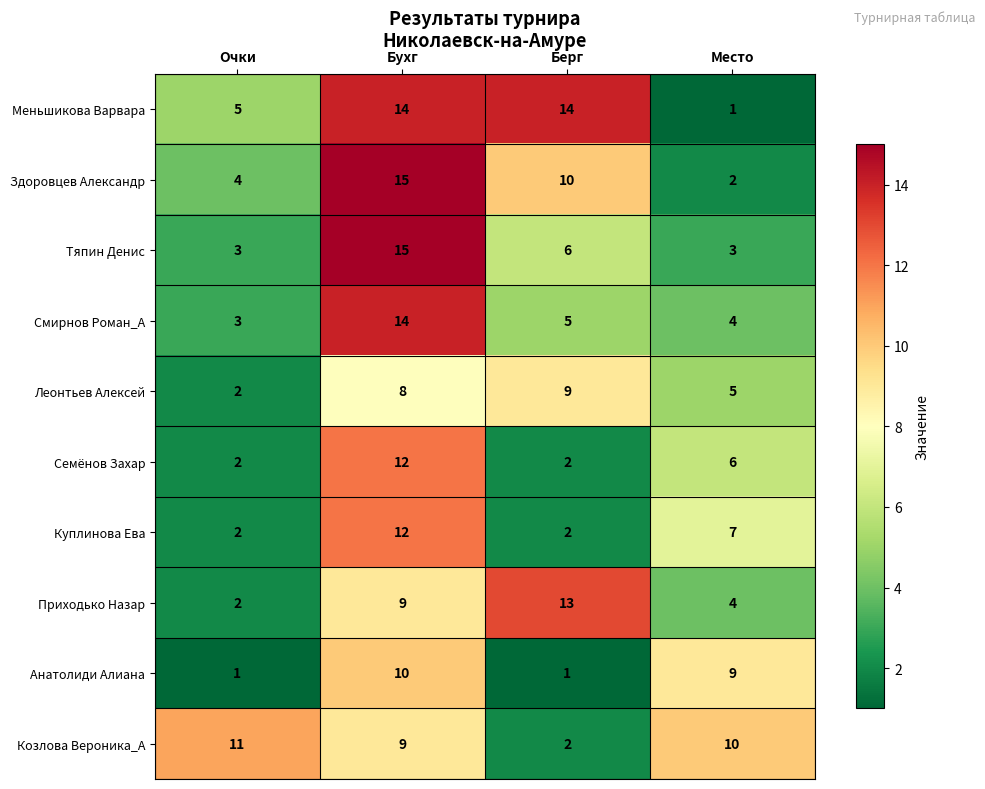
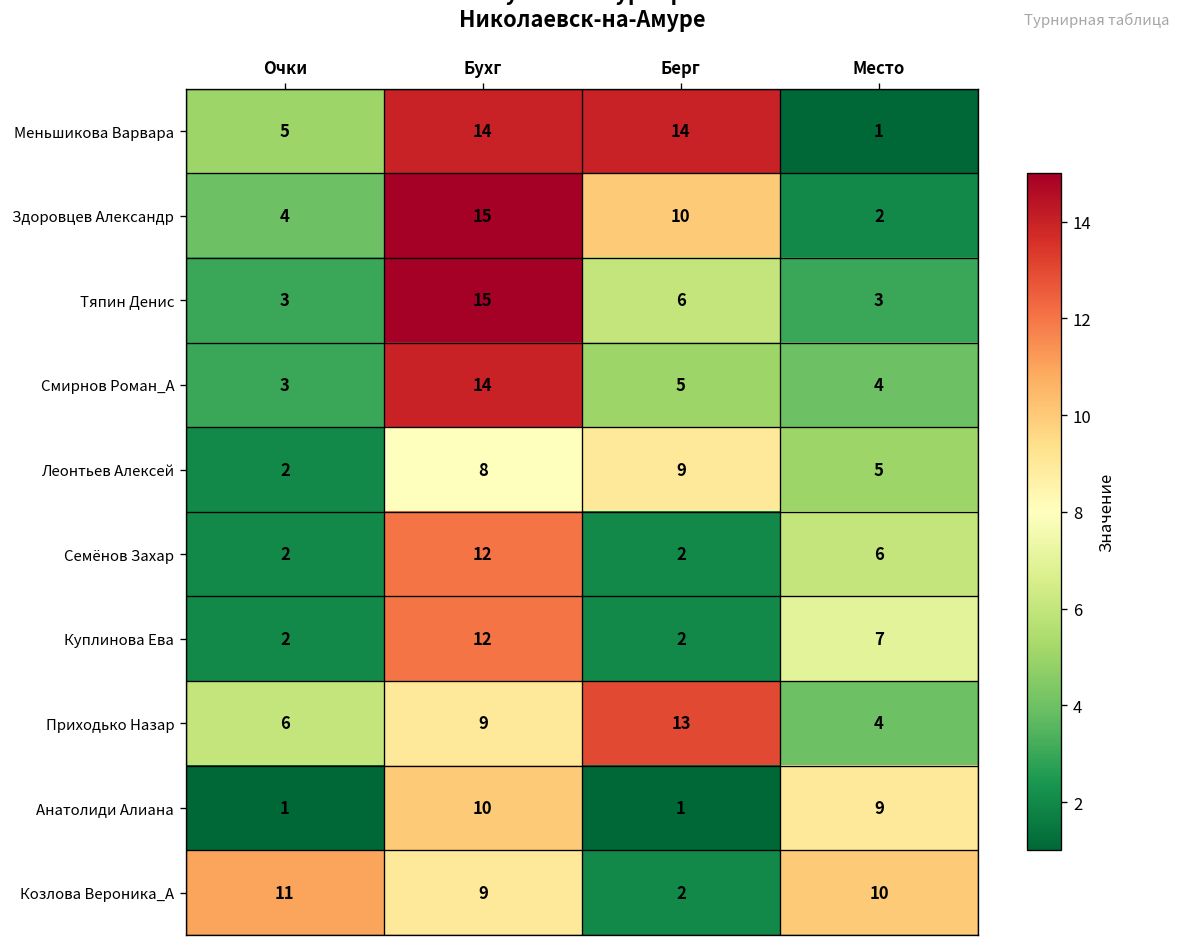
  {
    "Меньшикова Варвара": {
      "Очки": 5,
      "Бухг": 14,
      "Берг": 14,
      "Место": 1
    },
    "Здоровцев Александр": {
      "Очки": 4,
      "Бухг": 15,
      "Берг": 10,
      "Место": 2
    },
    "Тяпин Денис": {
      "Очки": 3,
      "Бухг": 15,
      "Берг": 6,
      "Место": 3
    },
    "Смирнов Роман_А": {
      "Очки": 3,
      "Бухг": 14,
      "Берг": 5,
      "Место": 4
    },
    "Леонтьев Алексей": {
      "Очки": 2,
      "Бухг": 8,
      "Берг": 9,
      "Место": 5
    },
    "Семёнов Захар": {
      "Очки": 2,
      "Бухг": 12,
      "Берг": 2,
      "Место": 6
    },
    "Куплинова Ева": {
      "Очки": 2,
      "Бухг": 12,
      "Берг": 2,
      "Место": 7
    },
    "Приходько Назар": {
-     "Очки": 2,
+     "Очки": 6,
      "Бухг": 9,
      "Берг": 13,
      "Место": 4
    },
    "Анатолиди Алиана": {
      "Очки": 1,
      "Бухг": 10,
      "Берг": 1,
      "Место": 9
    },
    "Козлова Вероника_А": {
      "Очки": 11,
      "Бухг": 9,
      "Берг": 2,
      "Место": 10
    }
  }
